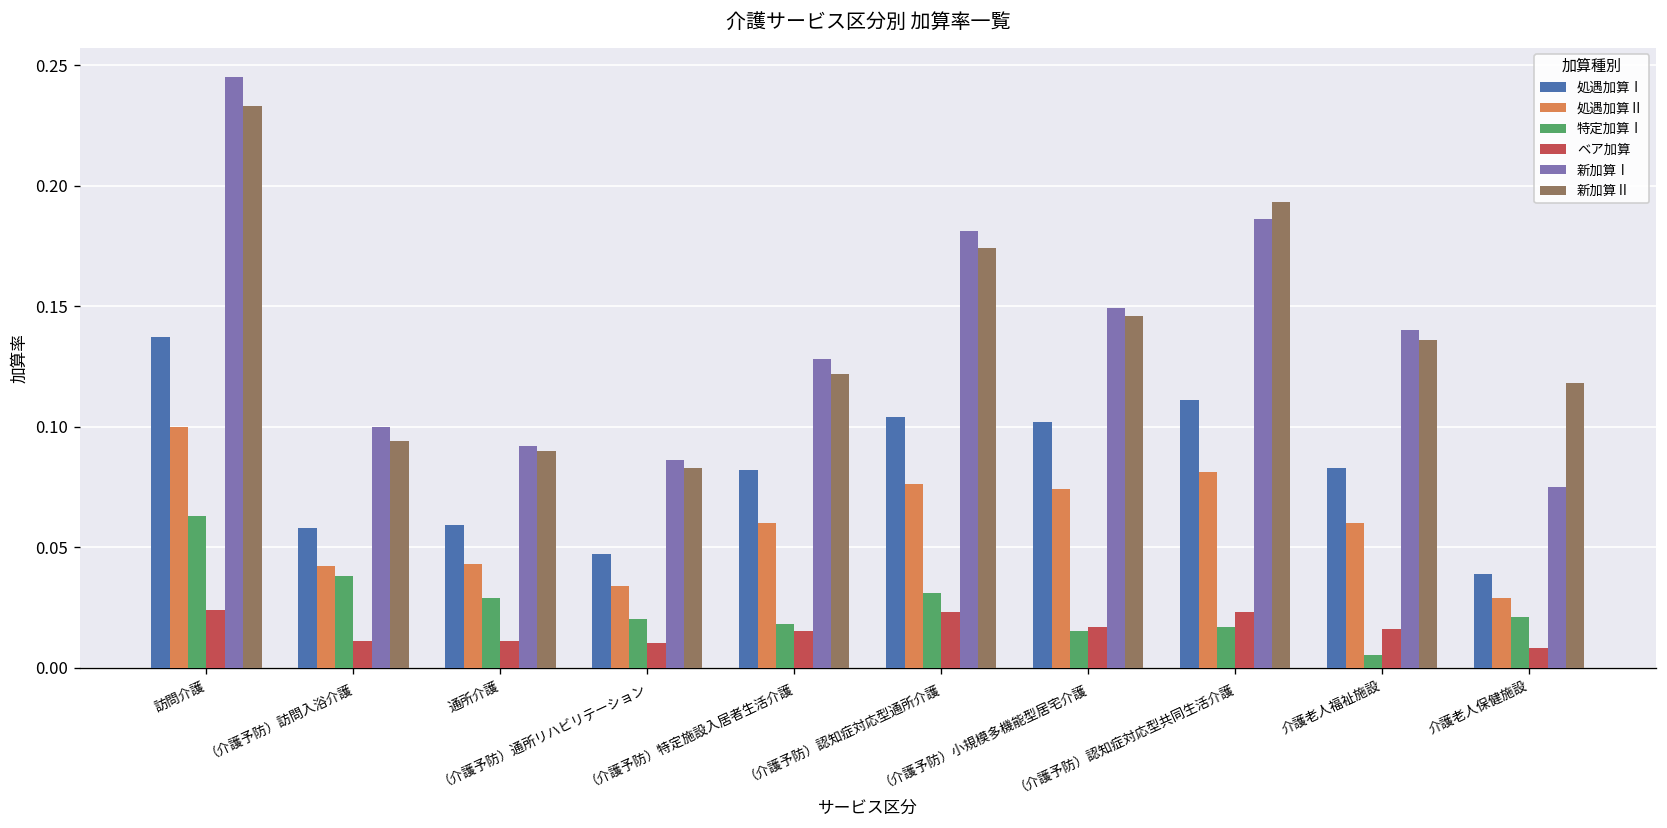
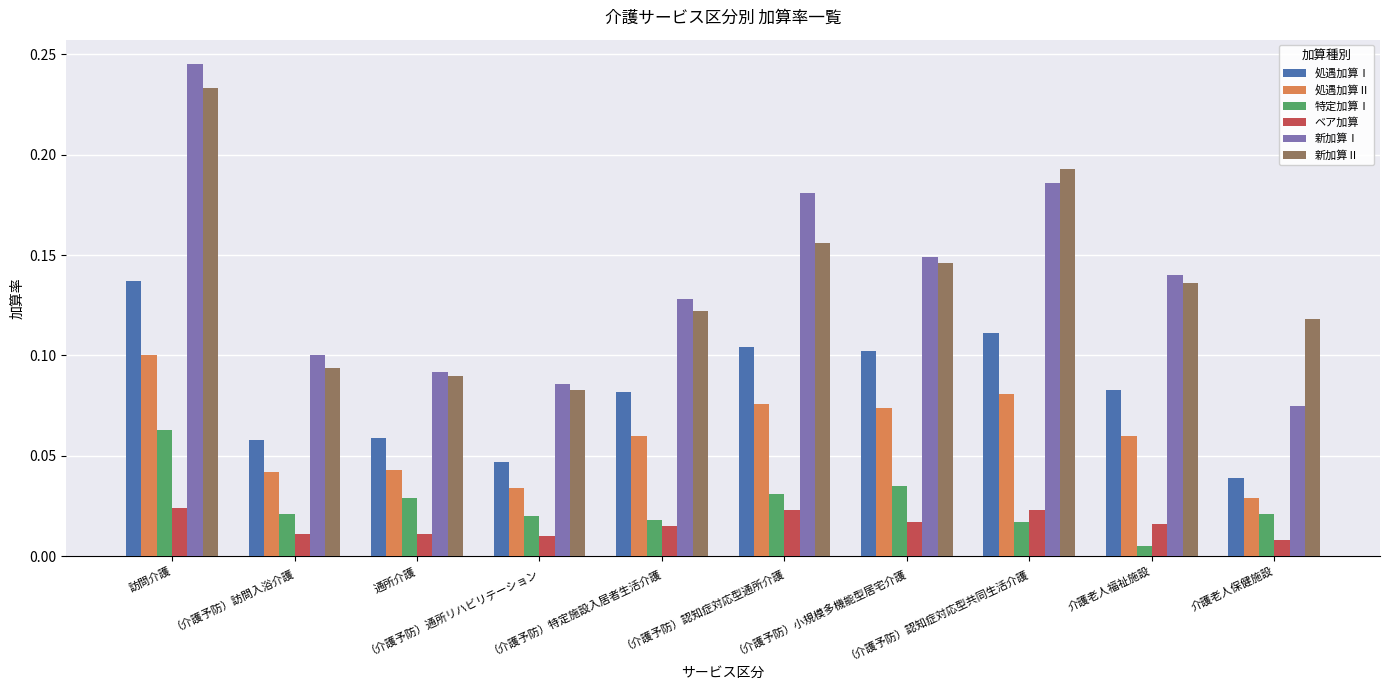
  {
    "特定加算Ⅰ": {
      "訪問介護": 0.063,
-     "（介護予防）訪問入浴介護": 0.038,
+     "（介護予防）訪問入浴介護": 0.021,
      "通所介護": 0.029,
      "（介護予防）通所リハビリテーション": 0.020,
      "（介護予防）特定施設入居者生活介護": 0.018,
      "（介護予防）認知症対応型通所介護": 0.031,
-     "（介護予防）小規模多機能型居宅介護": 0.015,
+     "（介護予防）小規模多機能型居宅介護": 0.035,
      "（介護予防）認知症対応型共同生活介護": 0.017,
      "介護老人福祉施設": 0.005,
      "介護老人保健施設": 0.021
    },
    "新加算Ⅱ": {
      "訪問介護": 0.233,
      "（介護予防）訪問入浴介護": 0.094,
      "通所介護": 0.090,
      "（介護予防）通所リハビリテーション": 0.083,
      "（介護予防）特定施設入居者生活介護": 0.122,
-     "（介護予防）認知症対応型通所介護": 0.174,
+     "（介護予防）認知症対応型通所介護": 0.156,
      "（介護予防）小規模多機能型居宅介護": 0.146,
      "（介護予防）認知症対応型共同生活介護": 0.193,
      "介護老人福祉施設": 0.136,
      "介護老人保健施設": 0.118
    }
  }
